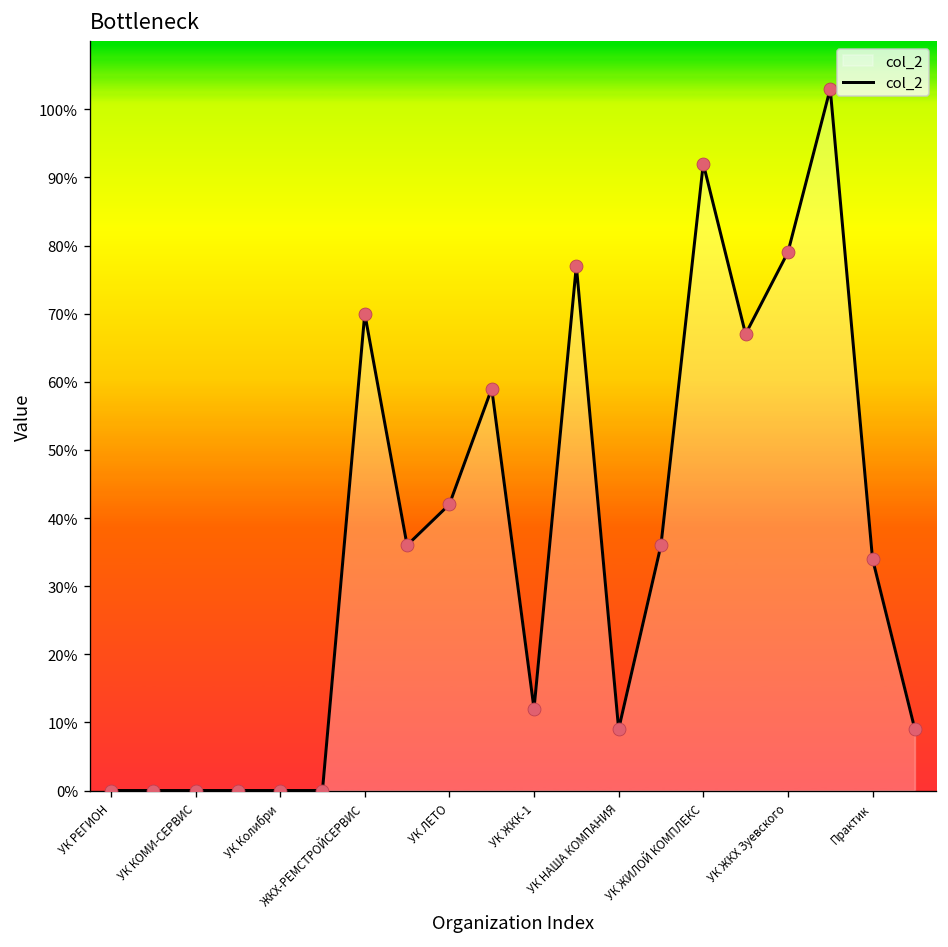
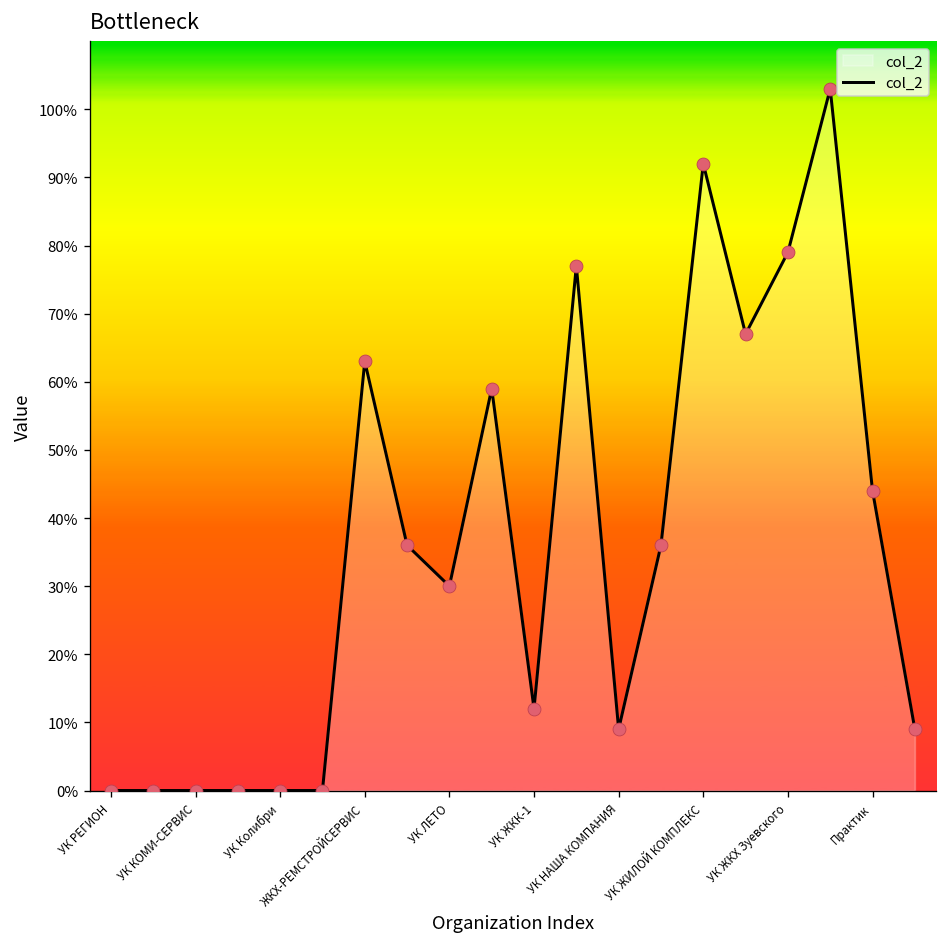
  {
    "УК РЕГИОН": "0%",
    "УК КОМИ-СЕРВИС": "0%",
    "УК Колибри": "0%",
-   "ЖКХ-РЕМСТРОЙСЕРВИС": "70%",
-   "УК ЛЕТО": "42%",
+   "ЖКХ-РЕМСТРОЙСЕРВИС": "63%",
+   "УК ЛЕТО": "30%",
    "УК ЖКК-1": "12%",
    "УК НАША КОМПАНИЯ": "9%",
    "УК ЖИЛОЙ КОМПЛЕКС": "92%",
    "УК ЖКХ Зуевского": "79%",
-   "Практик": "34%"
+   "Практик": "44%"
  }
